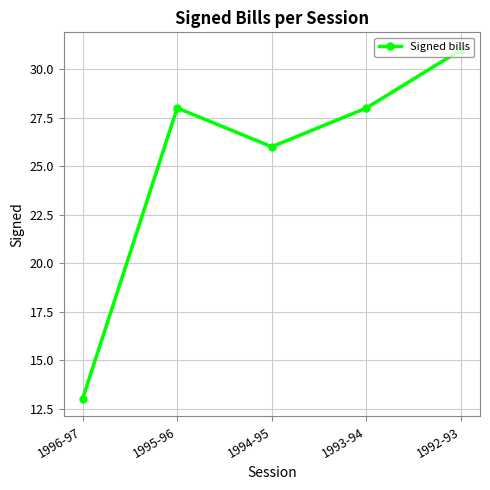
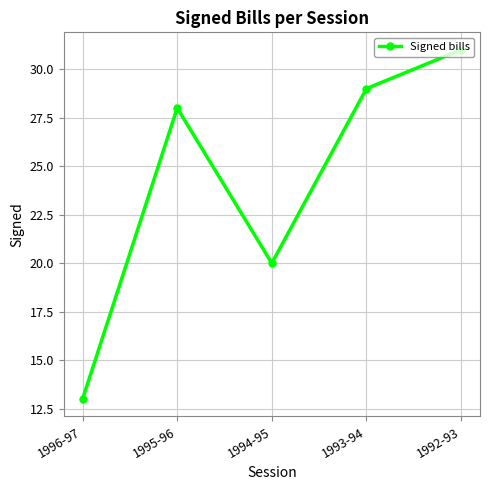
  {
    "1996-97": 13,
    "1995-96": 28,
-   "1994-95": 26,
-   "1993-94": 28
+   "1994-95": 20,
+   "1993-94": 29
  }
